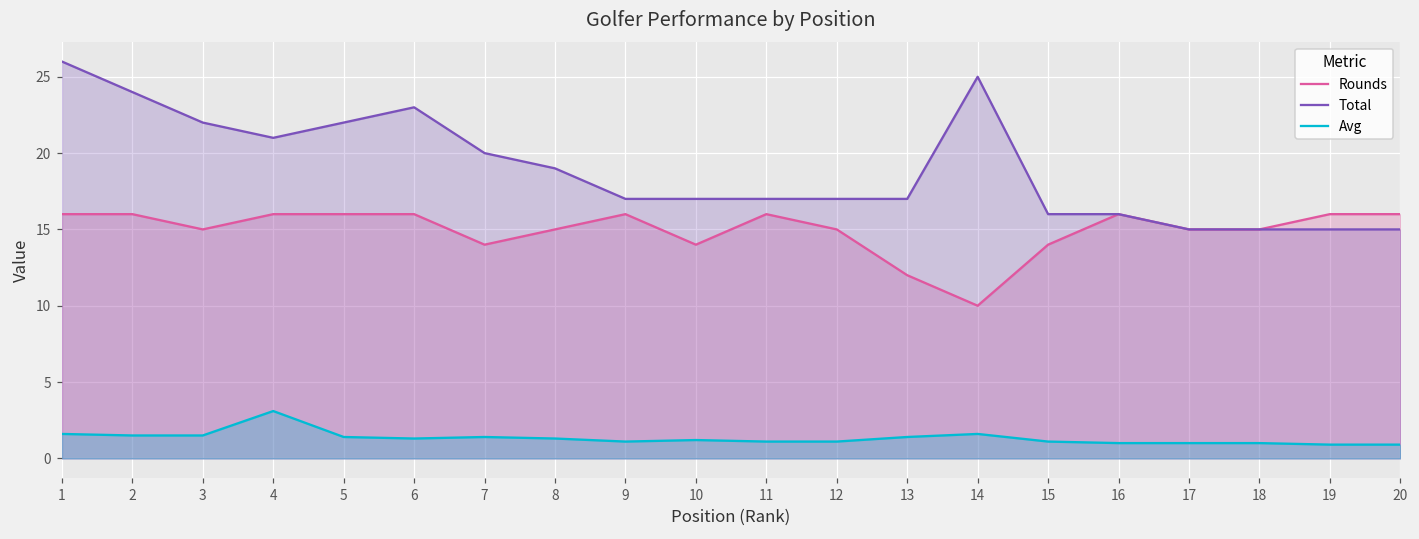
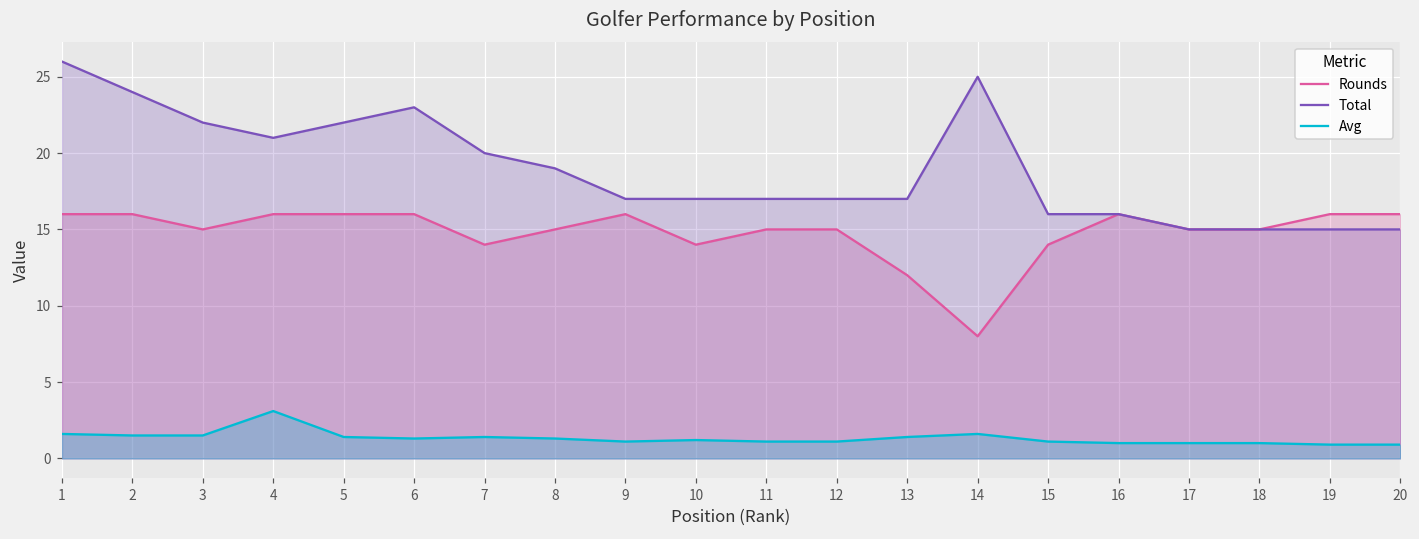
  {
    "Rounds": {
      "1": 16,
      "2": 16,
      "3": 15,
      "4": 16,
      "5": 16,
      "6": 16,
      "7": 14,
      "8": 15,
      "9": 16,
      "10": 14,
-     "11": 16,
+     "11": 15,
      "12": 15,
      "13": 12,
-     "14": 10,
+     "14": 8,
      "15": 14,
      "19": 16,
      "20": 16
    },
    "Total": {
      "1": 26,
      "2": 24,
      "3": 22,
      "4": 21,
      "5": 22,
      "6": 23,
      "7": 20,
      "8": 19,
      "9": 17,
      "10": 17,
      "11": 17,
      "12": 17,
      "13": 17,
      "14": 25,
      "15": 16,
      "19": 15,
      "20": 15
    },
    "Avg": {
      "1": 1.6,
      "2": 1.5,
      "3": 1.5,
      "4": 3,
      "5": 1.4,
      "6": 1.3,
      "7": 1.4,
      "8": 1.3,
      "9": 1,
      "10": 1.2,
      "11": 1,
      "12": 1,
      "13": 1.4,
      "14": 1.6,
      "15": 1,
      "16": 1,
      "17": 1,
      "18": 1,
      "19": 1,
      "20": 1
    }
  }
